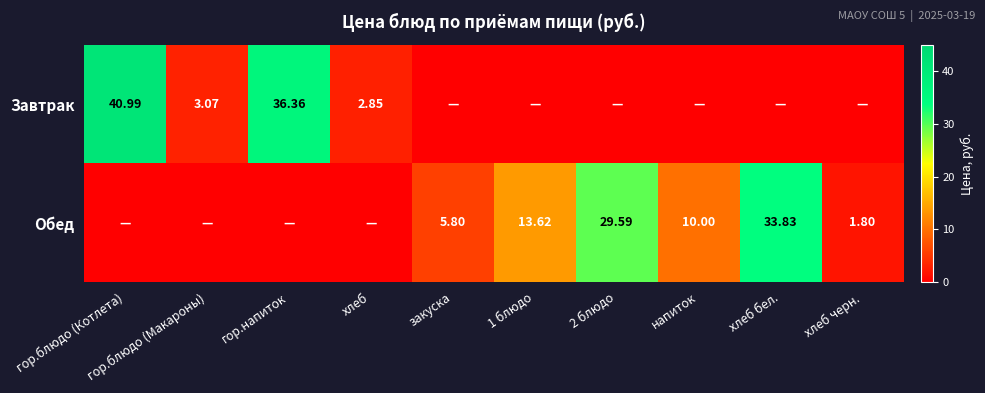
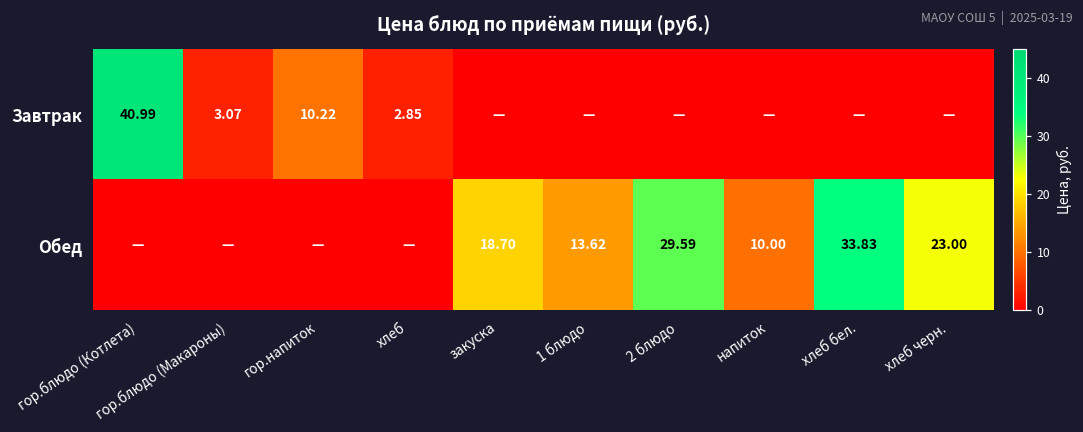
  {
    "Завтрак": {
      "гор.блюдо (Котлета)": 40.99,
      "гор.блюдо (Макароны)": 3.07,
-     "гор.напиток": 36.36,
+     "гор.напиток": 10.22,
      "хлеб": 2.85
    },
    "Обед": {
-     "закуска": 5.80,
+     "закуска": 18.70,
      "1 блюдо": 13.62,
      "2 блюдо": 29.59,
      "напиток": 10.00,
      "хлеб бел.": 33.83,
-     "хлеб черн.": 1.80
+     "хлеб черн.": 23.00
    }
  }
